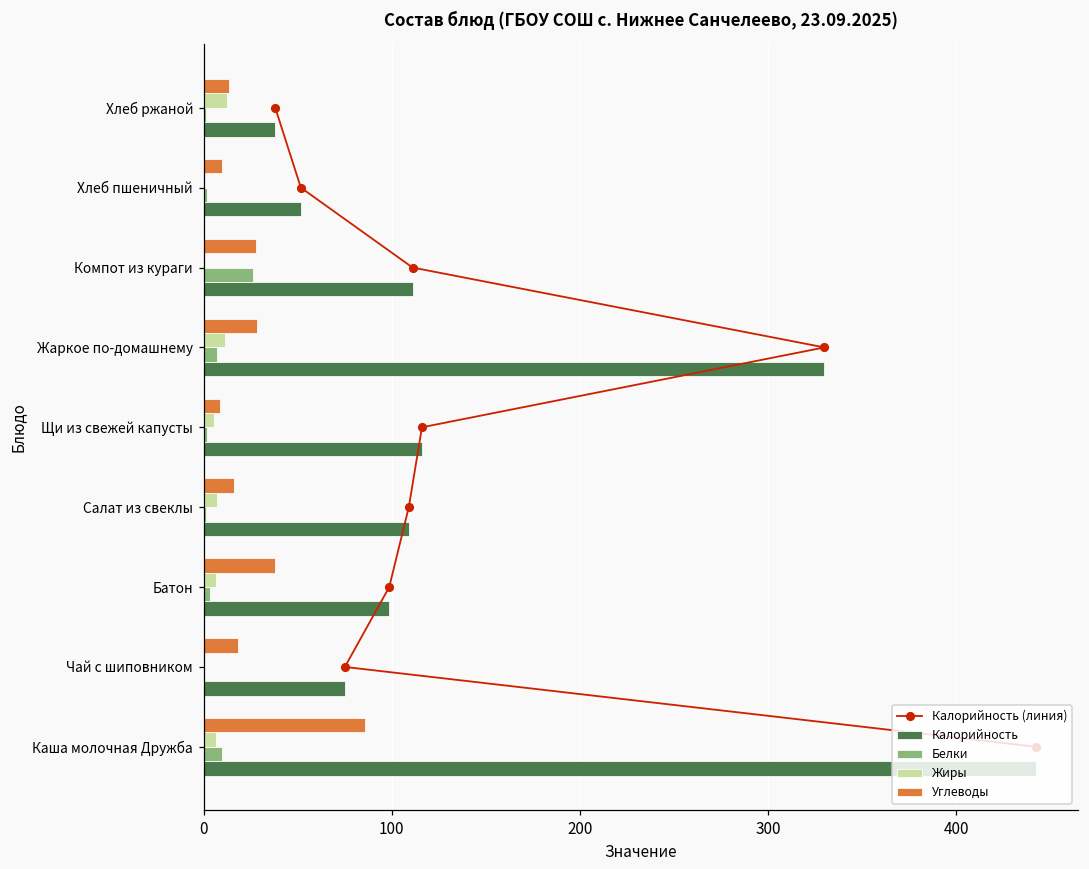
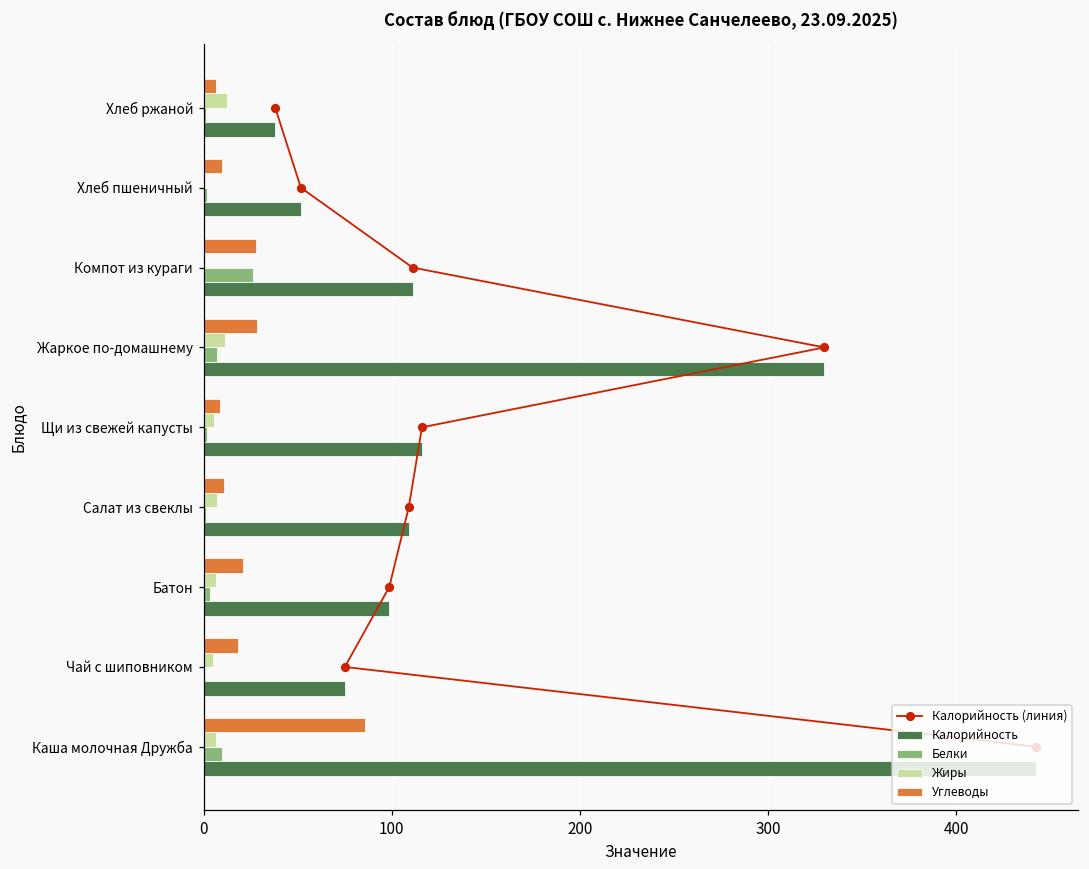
  {
    "Калорийность": {
      "Хлеб ржаной": 38,
      "Хлеб пшеничный": 52,
      "Компот из кураги": 111,
      "Жаркое по-домашнему": 330,
      "Щи из свежей капусты": 116,
      "Салат из свеклы": 109,
      "Батон": 99,
      "Чай с шиповником": 75
    },
    "Белки": {
      "Хлеб пшеничный": 2,
      "Компот из кураги": 26,
      "Жаркое по-домашнему": 7,
      "Щи из свежей капусты": 2,
      "Батон": 3,
      "Каша молочная Дружба": 10
    },
    "Жиры": {
      "Хлеб ржаной": 13,
      "Жаркое по-домашнему": 11,
      "Щи из свежей капусты": 6,
      "Салат из свеклы": 7,
      "Батон": 7,
-     "Чай с шиповником": 0,
+     "Чай с шиповником": 5,
      "Каша молочная Дружба": 7
    },
    "Углеводы": {
-     "Хлеб ржаной": 13,
+     "Хлеб ржаной": 6,
      "Хлеб пшеничный": 10,
      "Компот из кураги": 28,
      "Жаркое по-домашнему": 28,
      "Щи из свежей капусты": 9,
-     "Салат из свеклы": 16,
-     "Батон": 38,
+     "Салат из свеклы": 11,
+     "Батон": 21,
      "Чай с шиповником": 18,
      "Каша молочная Дружба": 86
    }
  }
